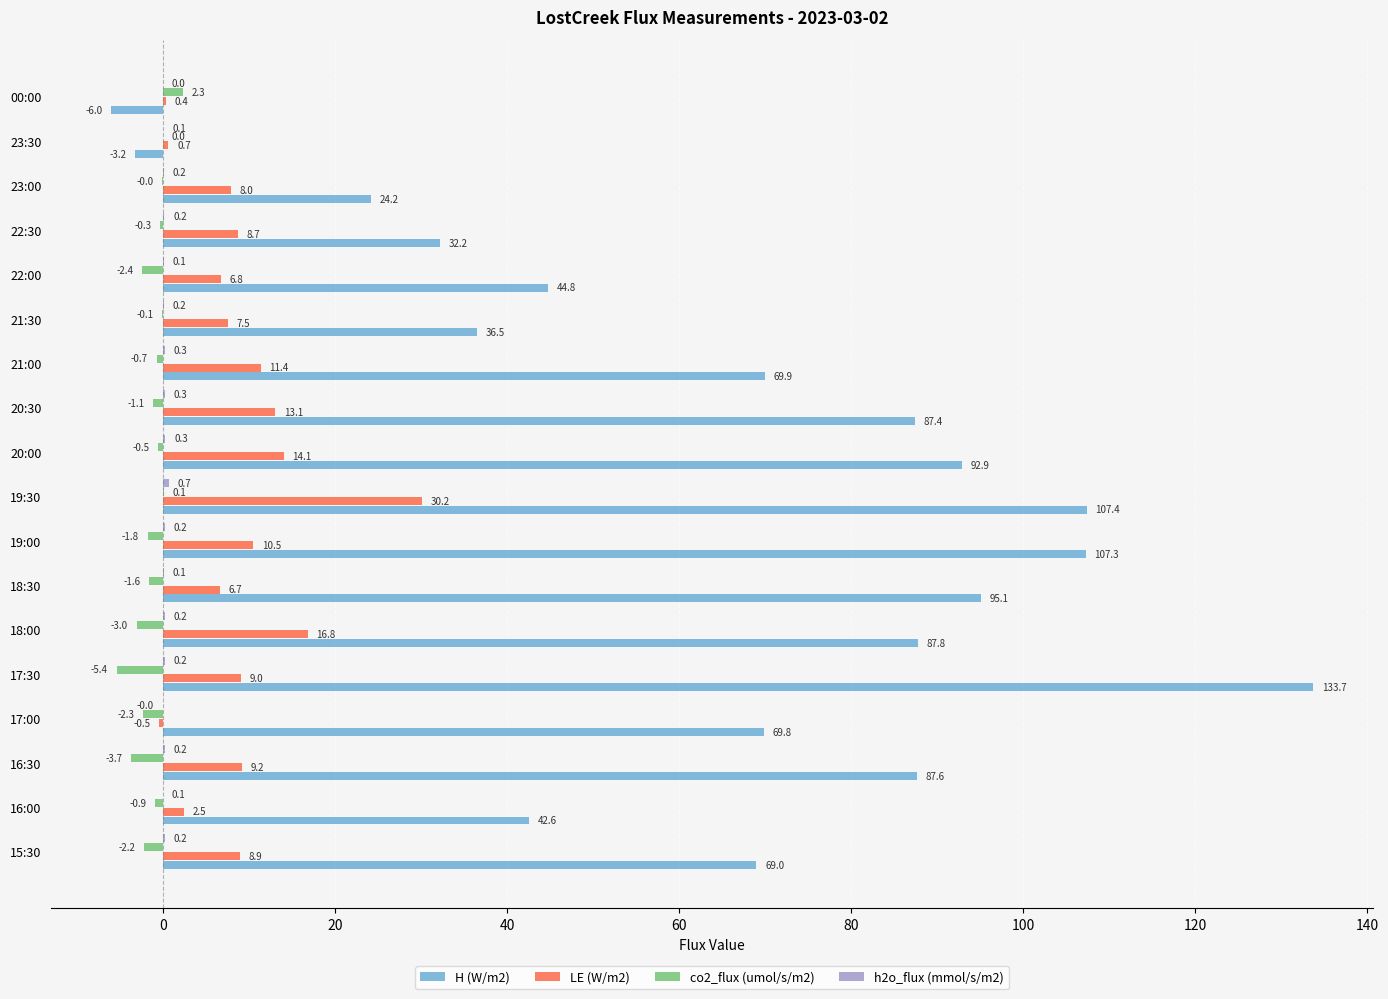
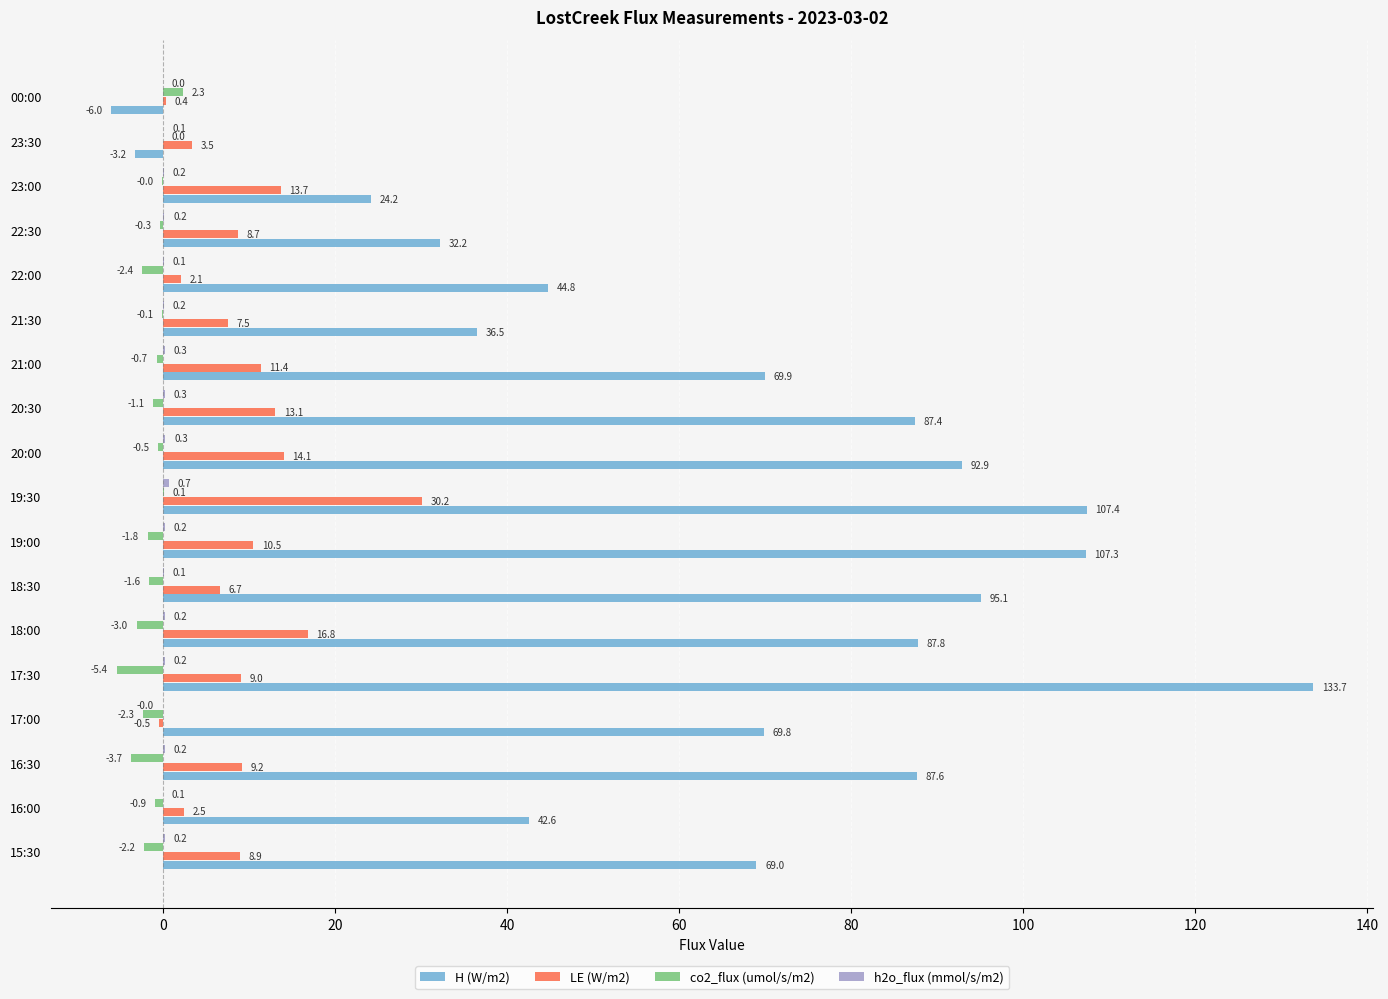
  {
    "LE (W/m2)": {
      "00:00": 0.4,
-     "23:30": 0.7,
-     "23:00": 8.0,
+     "23:30": 3.5,
+     "23:00": 13.7,
      "22:30": 8.7,
-     "22:00": 6.8,
+     "22:00": 2.1,
      "21:30": 7.5,
      "21:00": 11.4,
      "20:30": 13.1,
      "20:00": 14.1,
      "19:30": 30.2,
      "19:00": 10.5,
      "18:30": 6.7,
      "18:00": 16.8,
      "17:30": 9.0,
      "17:00": -0.5,
      "16:30": 9.2,
      "16:00": 2.5,
      "15:30": 8.9
    },
    "co2_flux (umol/s/m2)": {
      "00:00": 2.3,
      "23:30": 0.0,
      "23:00": -0.0,
      "22:30": -0.3,
      "22:00": -2.4,
      "21:30": -0.1,
      "21:00": -0.7,
      "20:30": -1.1,
      "20:00": -0.5,
      "19:30": 0.1,
      "19:00": -1.8,
      "18:30": -1.6,
      "18:00": -3.0,
      "17:30": -5.4,
      "17:00": -2.3,
      "16:30": -3.7,
      "16:00": -0.9,
      "15:30": -2.2
    }
  }
